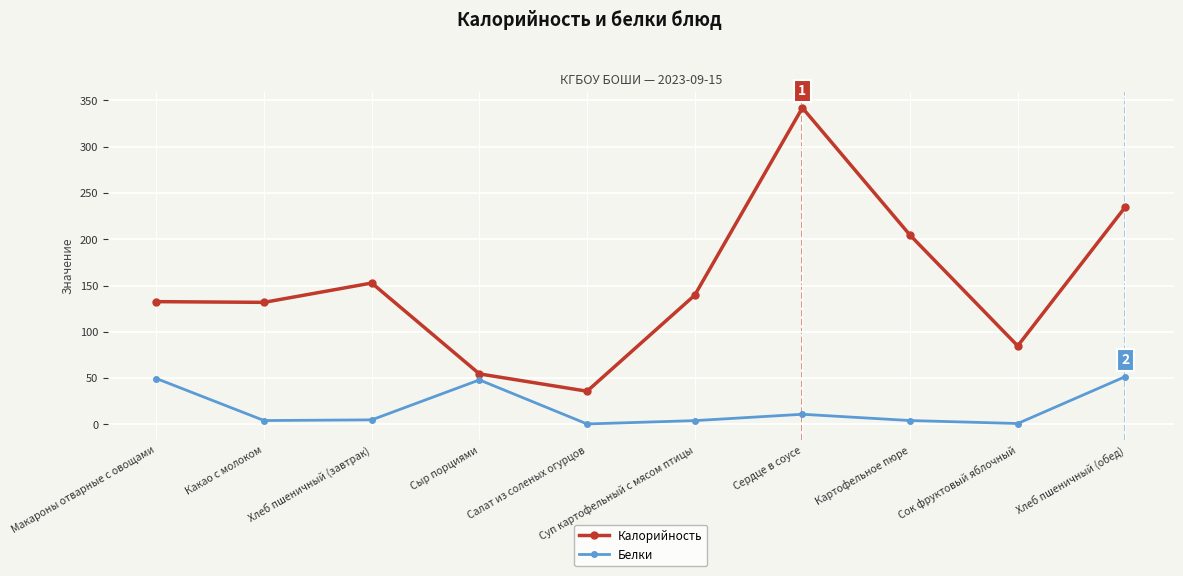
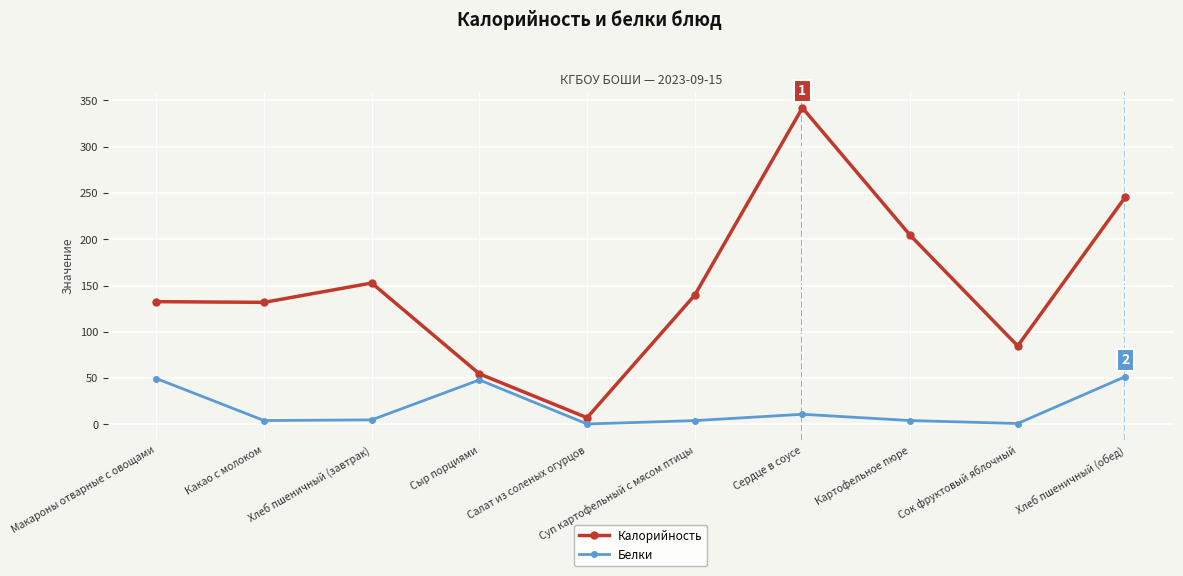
  {
    "Калорийность": {
      "Макароны отварные с овощами": 130,
      "Какао с молоком": 130,
      "Хлеб пшеничный (завтрак)": 150,
      "Сыр порциями": 50,
-     "Салат из соленых огурцов": 40,
+     "Салат из соленых огурцов": 10,
      "Суп картофельный с мясом птицы": 140,
      "Картофельное пюре": 200,
      "Сок фруктовый яблочный": 80,
-     "Хлеб пшеничный (обед)": 240
+     "Хлеб пшеничный (обед)": 250
    },
    "Белки": {
      "Макароны отварные с овощами": 50,
      "Какао с молоком": 0,
      "Хлеб пшеничный (завтрак)": 0,
      "Сыр порциями": 50,
      "Салат из соленых огурцов": 0,
      "Суп картофельный с мясом птицы": 0,
      "Сердце в соусе": 10,
      "Картофельное пюре": 0,
      "Сок фруктовый яблочный": 0
    }
  }
